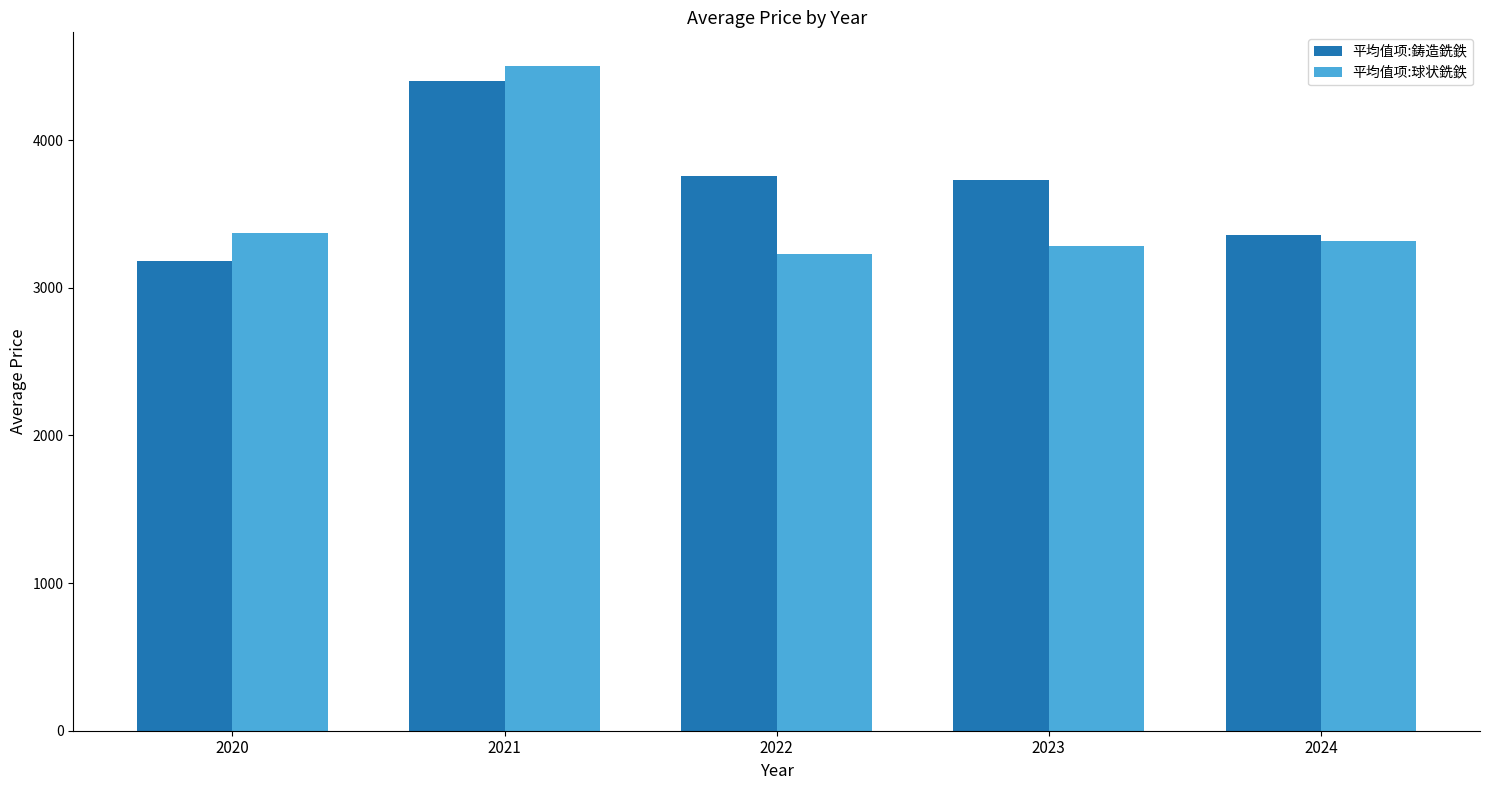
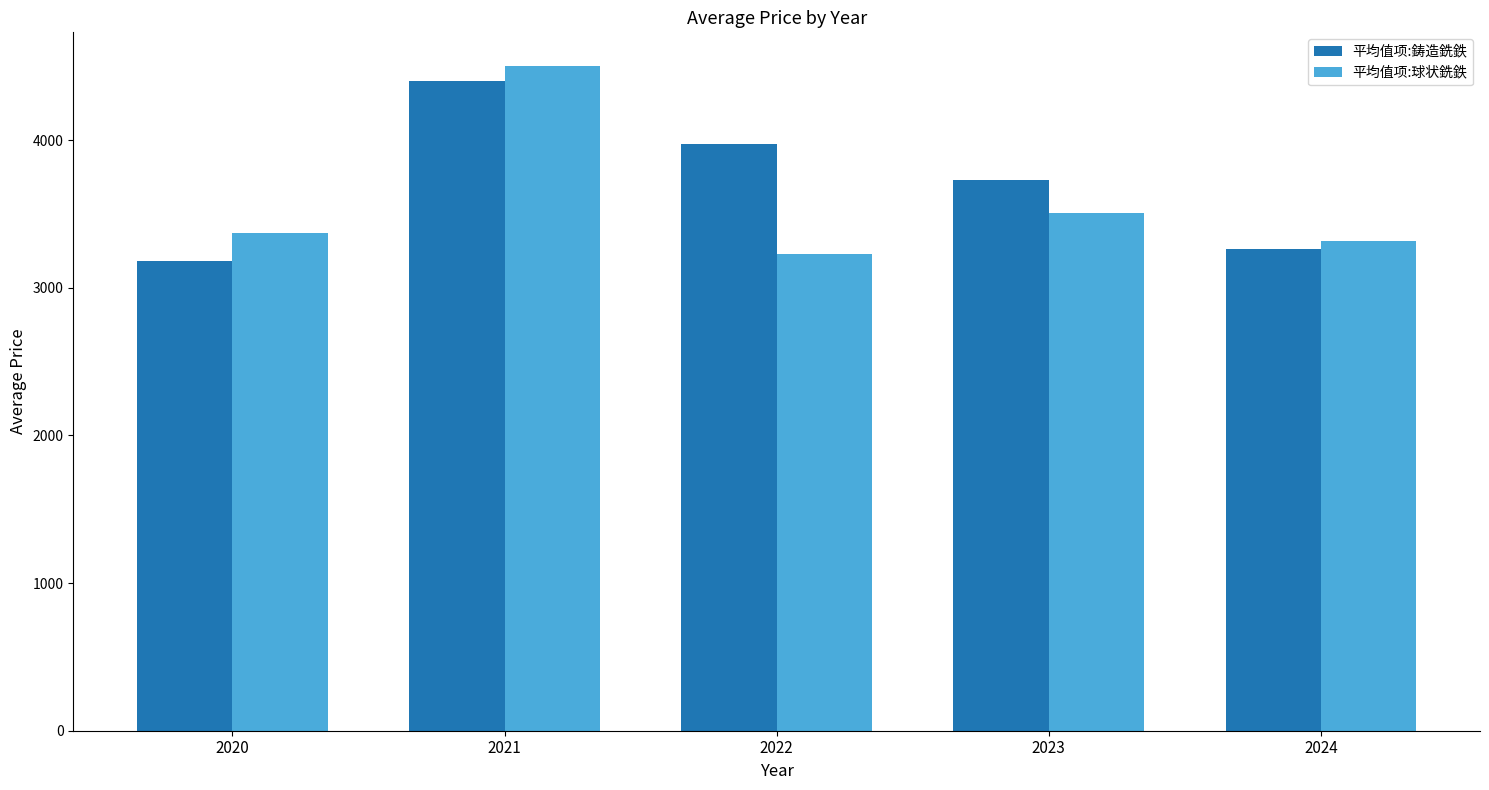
  {
    "平均值项:鋳造銑鉄": {
      "2020": 3180,
      "2021": 4400,
-     "2022": 3760,
+     "2022": 3980,
      "2023": 3730,
-     "2024": 3360
+     "2024": 3270
    },
    "平均值项:球状銑鉄": {
      "2020": 3370,
      "2021": 4510,
      "2022": 3230,
-     "2023": 3290,
+     "2023": 3510,
      "2024": 3320
    }
  }
